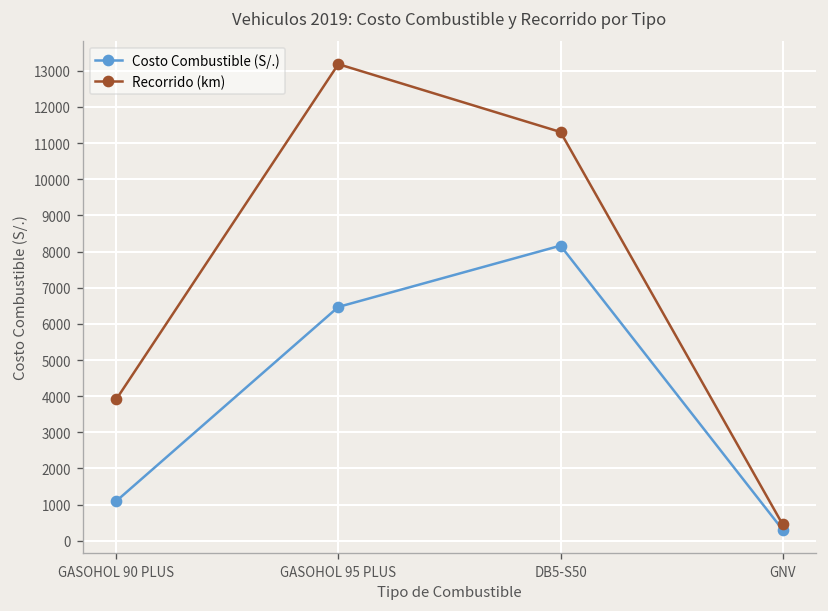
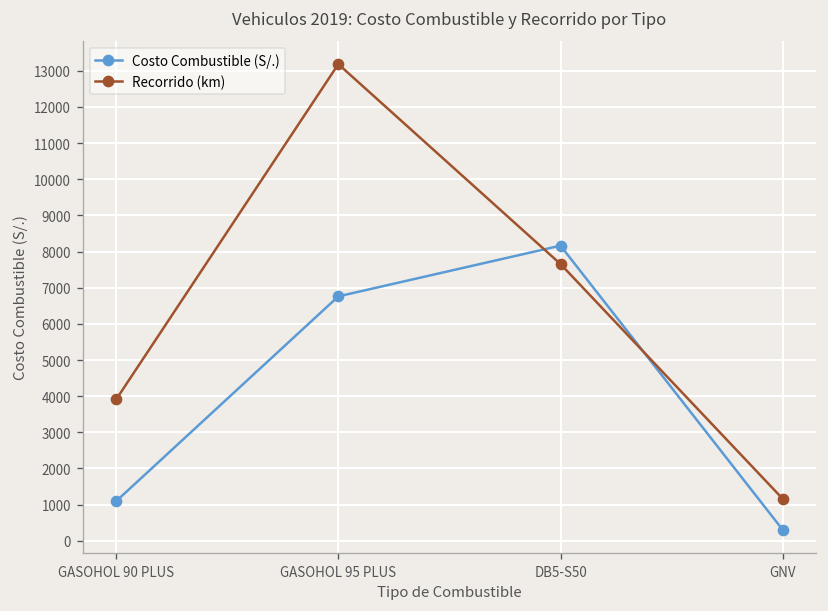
  {
    "Costo Combustible (S/.)": {
      "GASOHOL 90 PLUS": 1100,
-     "GASOHOL 95 PLUS": 6500,
+     "GASOHOL 95 PLUS": 6800,
      "DB5-S50": 8200,
      "GNV": 300
    },
    "Recorrido (km)": {
      "GASOHOL 90 PLUS": 3900,
      "GASOHOL 95 PLUS": 13200,
-     "DB5-S50": 11300,
-     "GNV": 500
+     "DB5-S50": 7700,
+     "GNV": 1200
    }
  }
